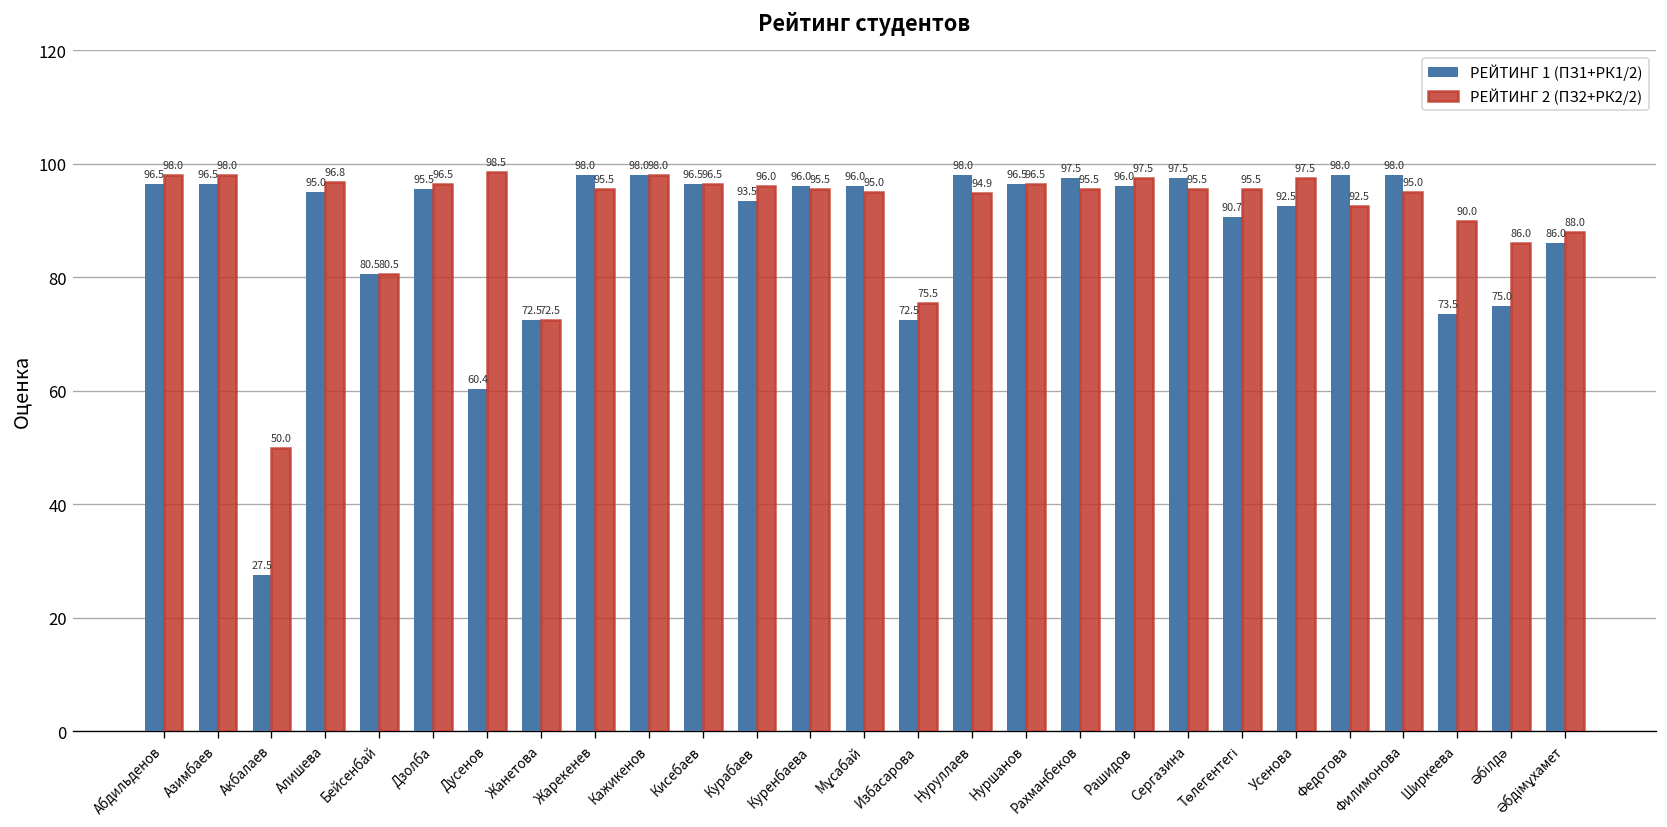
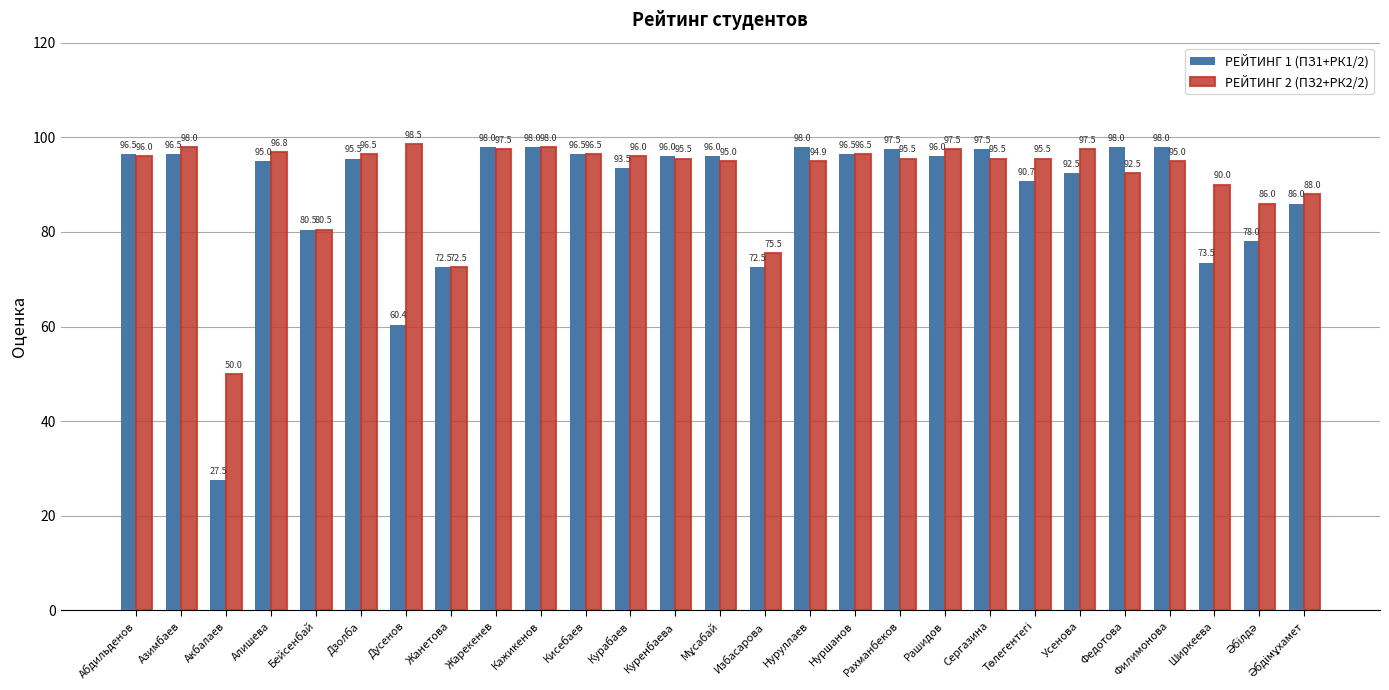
  {
    "РЕЙТИНГ 1 (ПЗ1+РК1/2)": {
      "Абдильденов": 96.5,
      "Азимбаев": 96.5,
      "Акбалаев": 27.5,
      "Алишева": 95.0,
      "Бейсенбай": 80.5,
      "Дзолба": 95.5,
      "Дусенов": 60.4,
      "Жанетова": 72.5,
      "Жарекенев": 98.0,
      "Кажикенов": 98.0,
      "Кисебаев": 96.5,
      "Курабаев": 93.5,
      "Куренбаева": 96.0,
      "Мұсабай": 96.0,
      "Избасарова": 72.5,
      "Нуруллаев": 98.0,
      "Нуршанов": 96.5,
      "Рахманбеков": 97.5,
      "Рашидов": 96.0,
      "Сергазина": 97.5,
      "Төлегентегі": 90.7,
      "Усенова": 92.5,
      "Федотова": 98.0,
      "Филимонова": 98.0,
      "Ширкеева": 73.5,
-     "Әбілдә": 75.0,
+     "Әбілдә": 78.0,
      "Әбдімұхамет": 86.0
    },
    "РЕЙТИНГ 2 (ПЗ2+РК2/2)": {
-     "Абдильденов": 98.0,
+     "Абдильденов": 96.0,
      "Азимбаев": 98.0,
      "Акбалаев": 50.0,
      "Алишева": 96.8,
      "Бейсенбай": 80.5,
      "Дзолба": 96.5,
      "Дусенов": 98.5,
      "Жанетова": 72.5,
-     "Жарекенев": 95.5,
+     "Жарекенев": 97.5,
      "Кажикенов": 98.0,
      "Кисебаев": 96.5,
      "Курабаев": 96.0,
      "Куренбаева": 95.5,
      "Мұсабай": 95.0,
      "Избасарова": 75.5,
      "Нуруллаев": 94.9,
      "Нуршанов": 96.5,
      "Рахманбеков": 95.5,
      "Рашидов": 97.5,
      "Сергазина": 95.5,
      "Төлегентегі": 95.5,
      "Усенова": 97.5,
      "Федотова": 92.5,
      "Филимонова": 95.0,
      "Ширкеева": 90.0,
      "Әбілдә": 86.0,
      "Әбдімұхамет": 88.0
    }
  }
